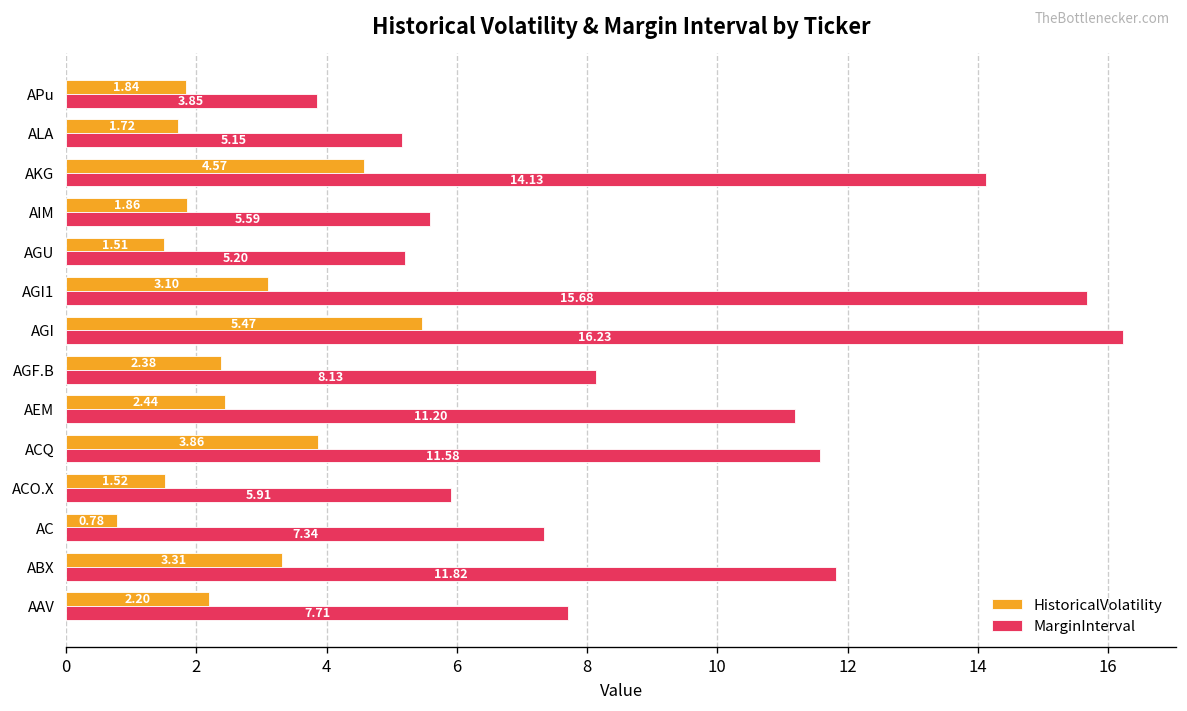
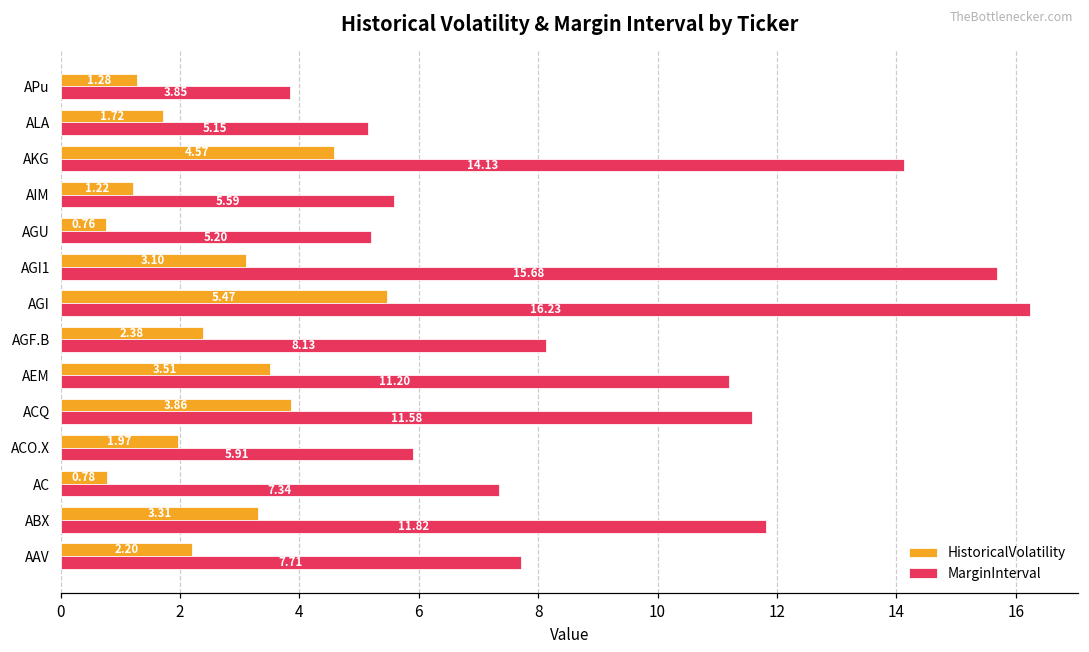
  {
    "HistoricalVolatility": {
-     "APu": 1.84,
+     "APu": 1.28,
      "ALA": 1.72,
      "AKG": 4.57,
-     "AIM": 1.86,
-     "AGU": 1.51,
+     "AIM": 1.22,
+     "AGU": 0.76,
      "AGI1": 3.10,
      "AGI": 5.47,
      "AGF.B": 2.38,
-     "AEM": 2.44,
+     "AEM": 3.51,
      "ACQ": 3.86,
-     "ACO.X": 1.52,
+     "ACO.X": 1.97,
      "AC": 0.78,
      "ABX": 3.31,
      "AAV": 2.20
    },
    "MarginInterval": {
      "APu": 3.85,
      "ALA": 5.15,
      "AKG": 14.13,
      "AIM": 5.59,
      "AGU": 5.20,
      "AGI1": 15.68,
      "AGI": 16.23,
      "AGF.B": 8.13,
      "AEM": 11.20,
      "ACQ": 11.58,
      "ACO.X": 5.91,
      "AC": 7.34,
      "ABX": 11.82,
      "AAV": 7.71
    }
  }
